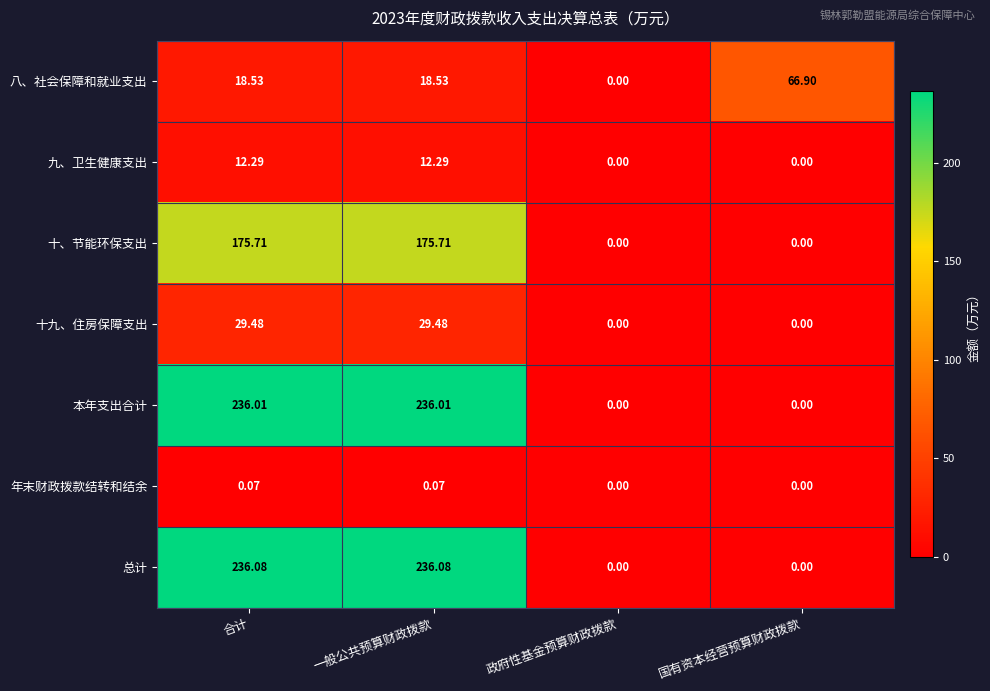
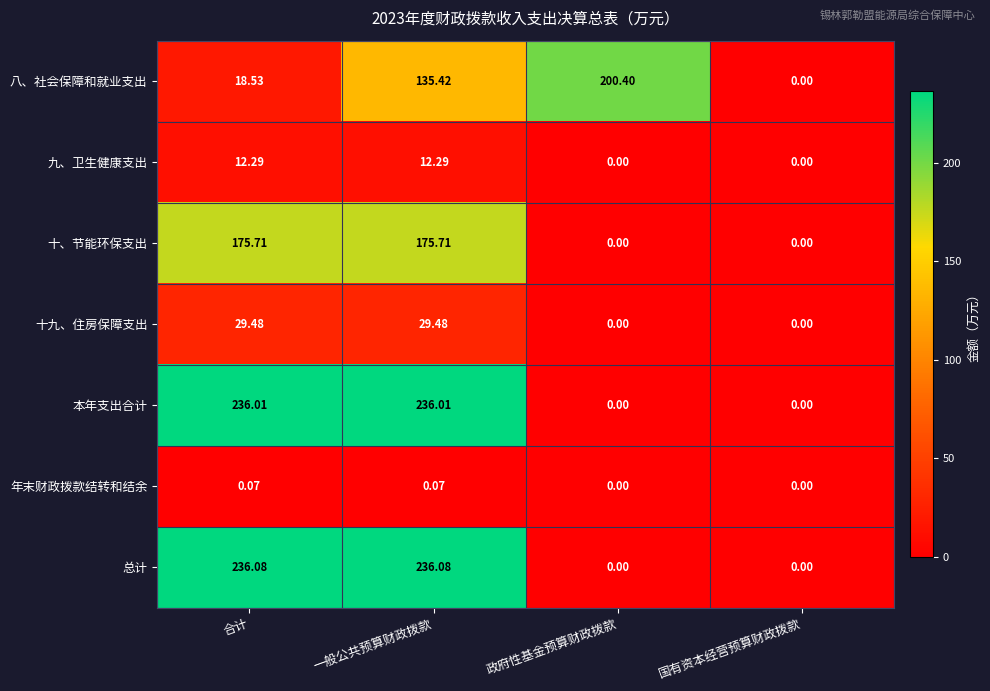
  {
    "八、社会保障和就业支出": {
      "合计": 18.53,
-     "一般公共预算财政拨款": 18.53,
-     "政府性基金预算财政拨款": 0.00,
-     "国有资本经营预算财政拨款": 66.90
+     "一般公共预算财政拨款": 135.42,
+     "政府性基金预算财政拨款": 200.40,
+     "国有资本经营预算财政拨款": 0.00
    },
    "九、卫生健康支出": {
      "合计": 12.29,
      "一般公共预算财政拨款": 12.29,
      "政府性基金预算财政拨款": 0.00,
      "国有资本经营预算财政拨款": 0.00
    },
    "十、节能环保支出": {
      "合计": 175.71,
      "一般公共预算财政拨款": 175.71,
      "政府性基金预算财政拨款": 0.00,
      "国有资本经营预算财政拨款": 0.00
    },
    "十九、住房保障支出": {
      "合计": 29.48,
      "一般公共预算财政拨款": 29.48,
      "政府性基金预算财政拨款": 0.00,
      "国有资本经营预算财政拨款": 0.00
    },
    "本年支出合计": {
      "合计": 236.01,
      "一般公共预算财政拨款": 236.01,
      "政府性基金预算财政拨款": 0.00,
      "国有资本经营预算财政拨款": 0.00
    },
    "年末财政拨款结转和结余": {
      "合计": 0.07,
      "一般公共预算财政拨款": 0.07,
      "政府性基金预算财政拨款": 0.00,
      "国有资本经营预算财政拨款": 0.00
    },
    "总计": {
      "合计": 236.08,
      "一般公共预算财政拨款": 236.08,
      "政府性基金预算财政拨款": 0.00,
      "国有资本经营预算财政拨款": 0.00
    }
  }
